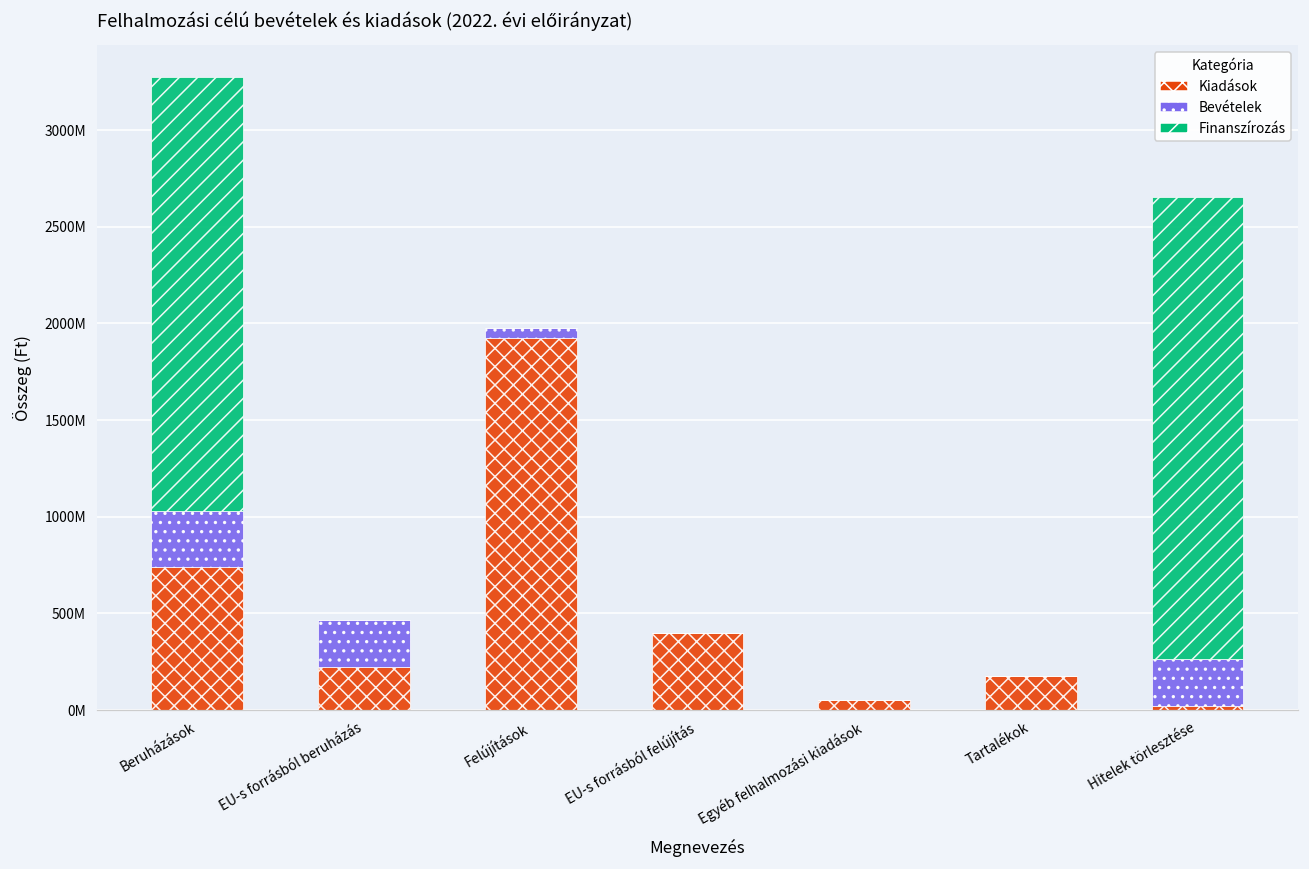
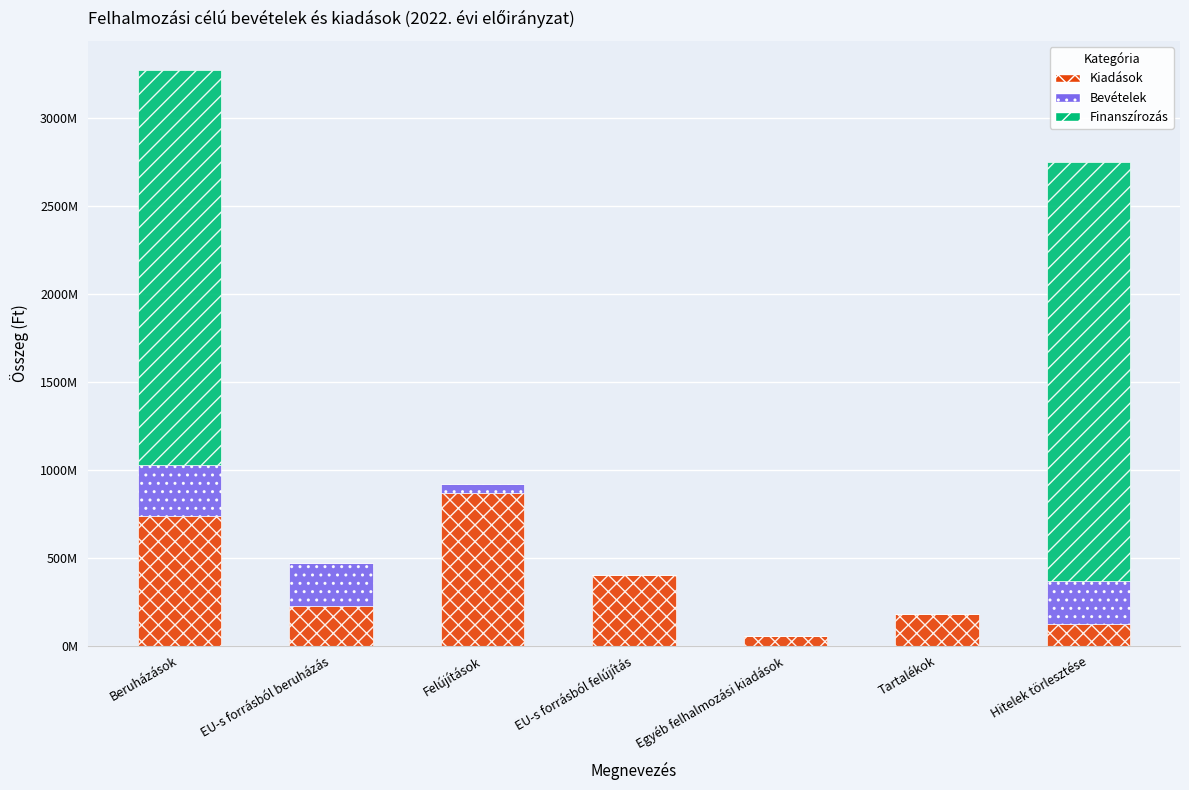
  {
    "Kiadások": {
      "Beruházások": 740000000,
      "EU-s forrásból beruházás": 230000000,
-     "Felújítások": 1930000000,
+     "Felújítások": 870000000,
      "EU-s forrásból felújítás": 400000000,
      "Egyéb felhalmozási kiadások": 50000000,
      "Tartalékok": 180000000,
-     "Hitelek törlesztése": 20000000
+     "Hitelek törlesztése": 120000000
    },
    "Bevételek": {
      "Beruházások": 290000000,
      "EU-s forrásból beruházás": 240000000,
      "Felújítások": 50000000,
      "EU-s forrásból felújítás": 0,
      "Egyéb felhalmozási kiadások": 0,
      "Tartalékok": 0,
      "Hitelek törlesztése": 240000000
    },
    "Finanszírozás": {
      "Beruházások": 2250000000,
      "EU-s forrásból beruházás": 0,
      "Felújítások": 0,
      "EU-s forrásból felújítás": 0,
      "Egyéb felhalmozási kiadások": 0,
      "Tartalékok": 0,
      "Hitelek törlesztése": 2390000000
    }
  }
